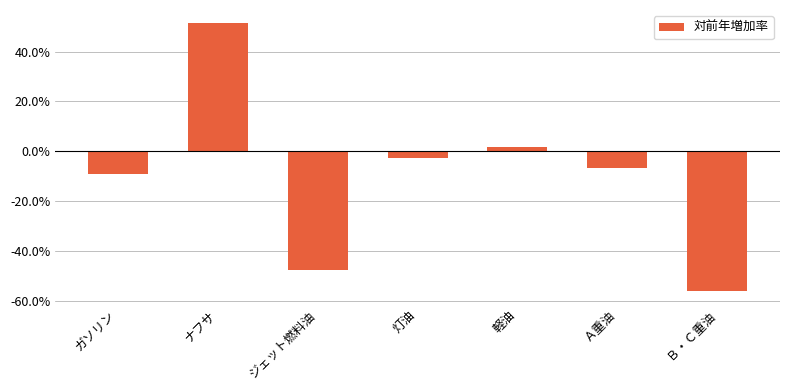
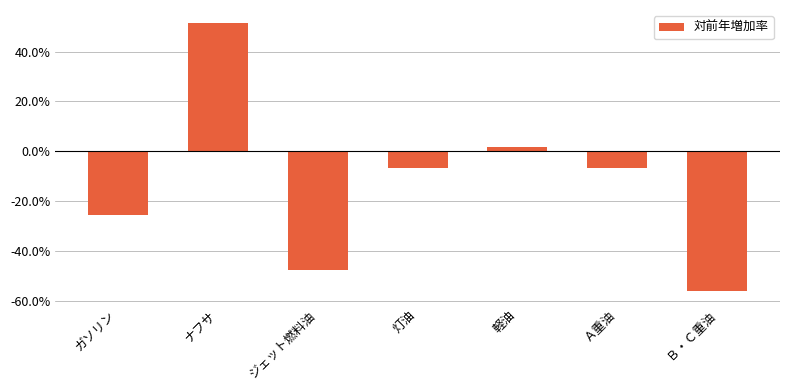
  {
-   "ガソリン": "-9%",
+   "ガソリン": "-26%",
    "ナフサ": "51%",
    "ジェット燃料油": "-48%",
-   "灯油": "-3%",
+   "灯油": "-7%",
    "軽油": "2%",
    "Ａ重油": "-7%",
    "Ｂ・Ｃ重油": "-56%"
  }
